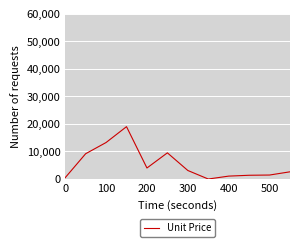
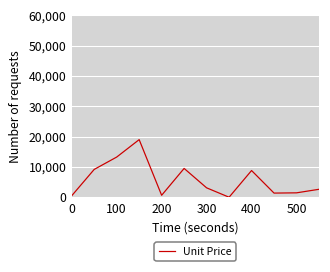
  {
    "0": "0",
    "100": "13,000",
-   "200": "4,000",
+   "200": "1,000",
    "300": "3,000",
-   "400": "1,000",
+   "400": "9,000",
    "500": "1,000"
  }
